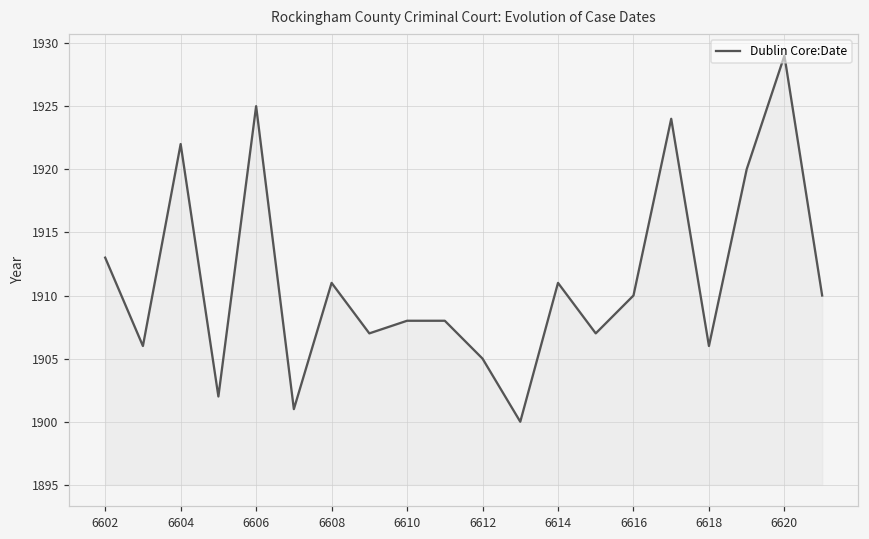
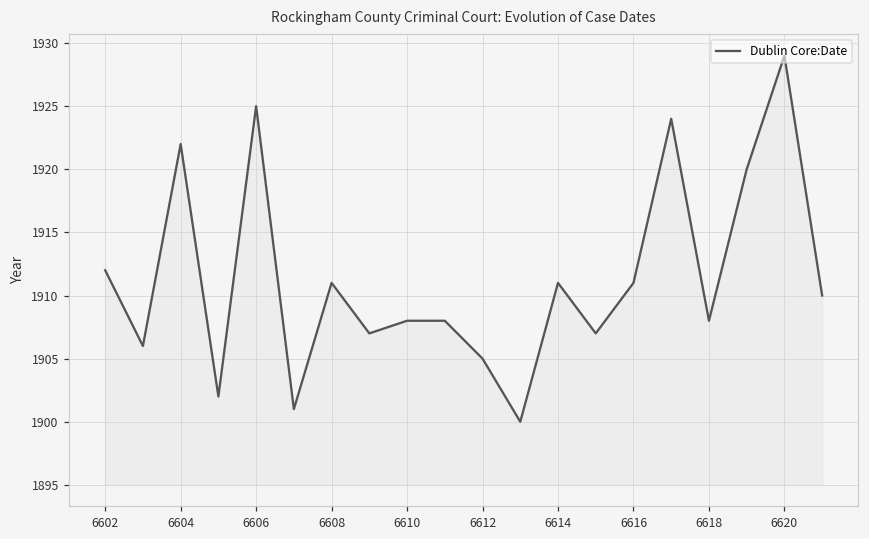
  {
-   "6602": 1913,
+   "6602": 1912,
    "6604": 1922,
    "6606": 1925,
    "6608": 1911,
    "6610": 1908,
    "6612": 1905,
    "6614": 1911,
-   "6616": 1910,
-   "6618": 1906
+   "6616": 1911,
+   "6618": 1908
  }
